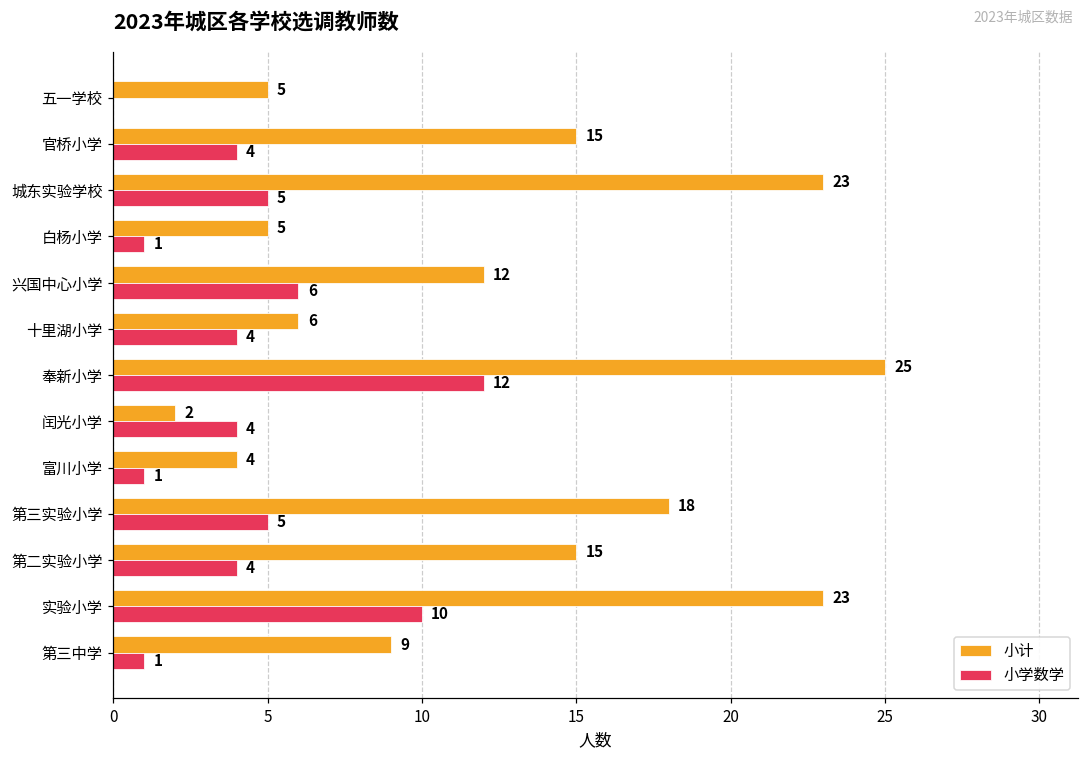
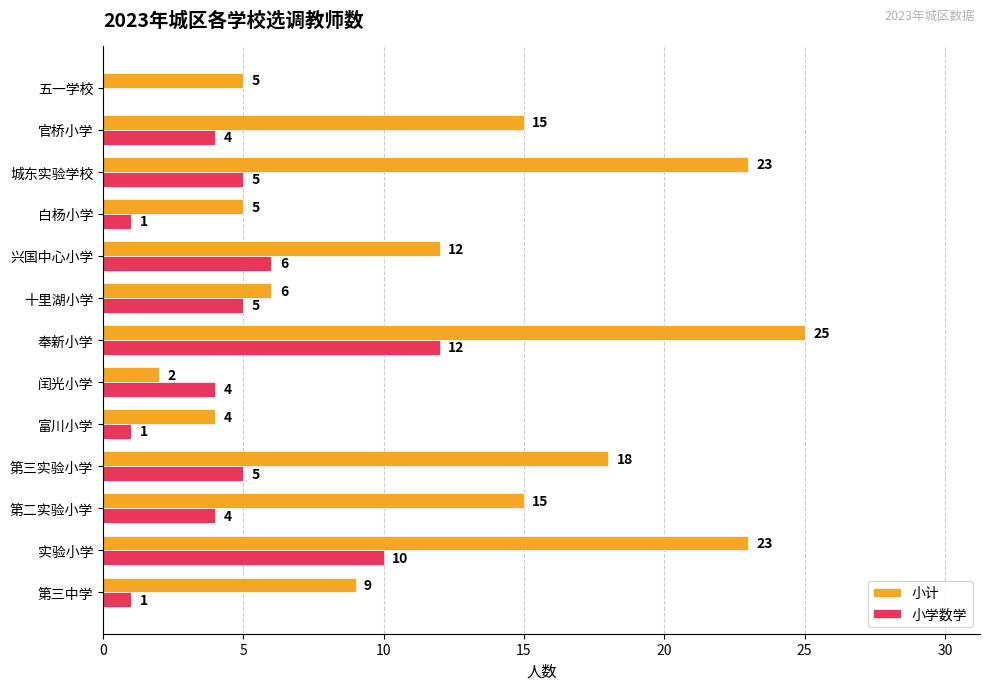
  {
    "小计": {
      "五一学校": 5,
      "官桥小学": 15,
      "城东实验学校": 23,
      "白杨小学": 5,
      "兴国中心小学": 12,
      "十里湖小学": 6,
      "奉新小学": 25,
      "闰光小学": 2,
      "富川小学": 4,
      "第三实验小学": 18,
      "第二实验小学": 15,
      "实验小学": 23,
      "第三中学": 9
    },
    "小学数学": {
      "官桥小学": 4,
      "城东实验学校": 5,
      "白杨小学": 1,
      "兴国中心小学": 6,
-     "十里湖小学": 4,
+     "十里湖小学": 5,
      "奉新小学": 12,
      "闰光小学": 4,
      "富川小学": 1,
      "第三实验小学": 5,
      "第二实验小学": 4,
      "实验小学": 10,
      "第三中学": 1
    }
  }
